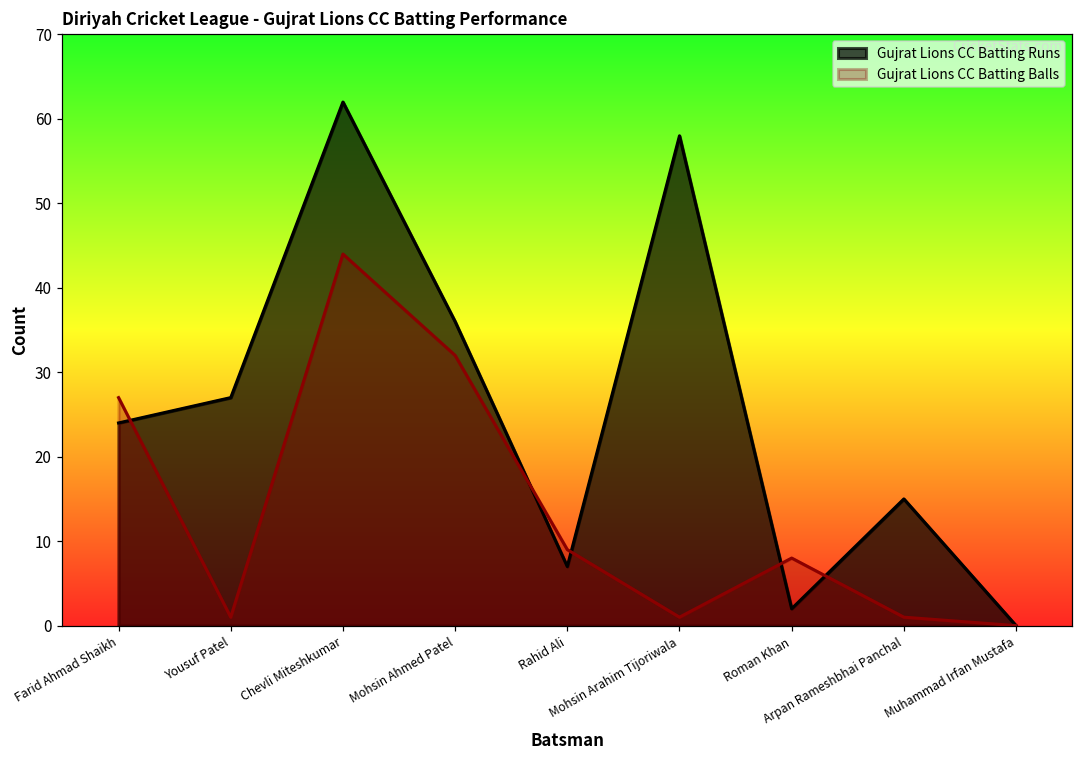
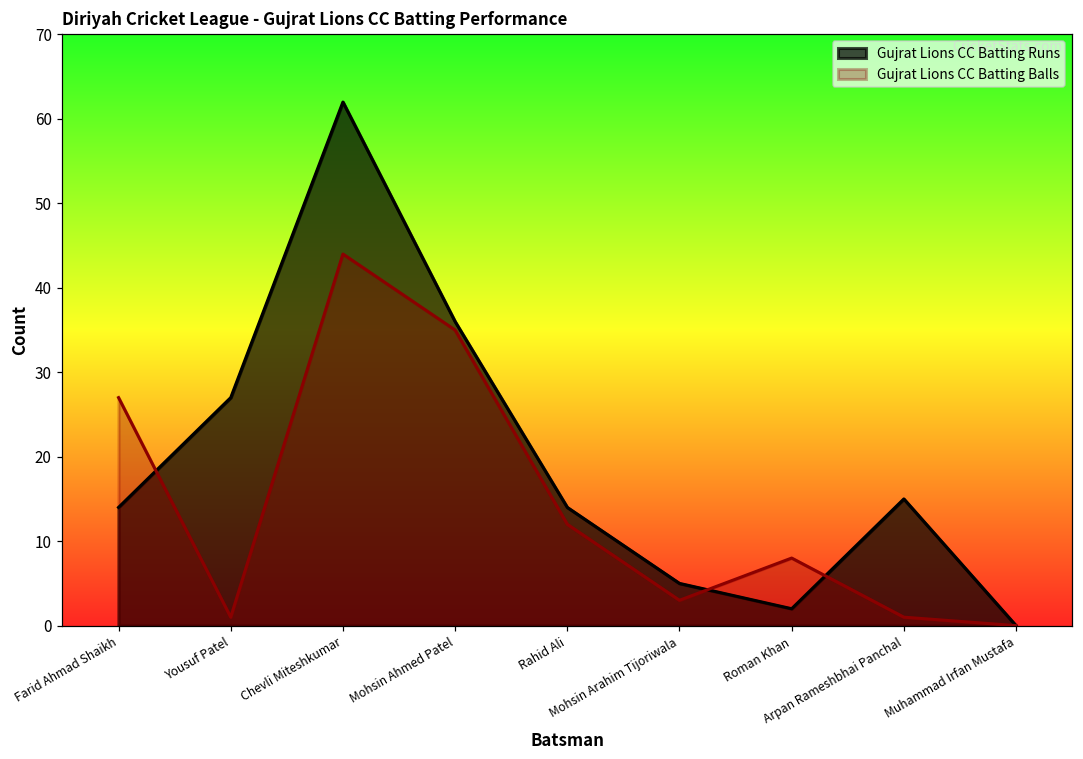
  {
    "Gujrat Lions CC Batting Runs": {
-     "Farid Ahmad Shaikh": 24,
+     "Farid Ahmad Shaikh": 14,
      "Yousuf Patel": 27,
      "Chevli Miteshkumar": 62,
      "Mohsin Ahmed Patel": 36,
-     "Rahid Ali": 7,
-     "Mohsin Arahim Tijoriwala": 58,
+     "Rahid Ali": 14,
+     "Mohsin Arahim Tijoriwala": 5,
      "Roman Khan": 2,
      "Arpan Rameshbhai Panchal": 15
    },
    "Gujrat Lions CC Batting Balls": {
      "Farid Ahmad Shaikh": 27,
      "Yousuf Patel": 1,
      "Chevli Miteshkumar": 44,
-     "Mohsin Ahmed Patel": 32,
-     "Rahid Ali": 9,
-     "Mohsin Arahim Tijoriwala": 1,
+     "Mohsin Ahmed Patel": 35,
+     "Rahid Ali": 12,
+     "Mohsin Arahim Tijoriwala": 3,
      "Roman Khan": 8,
      "Arpan Rameshbhai Panchal": 1
    }
  }
